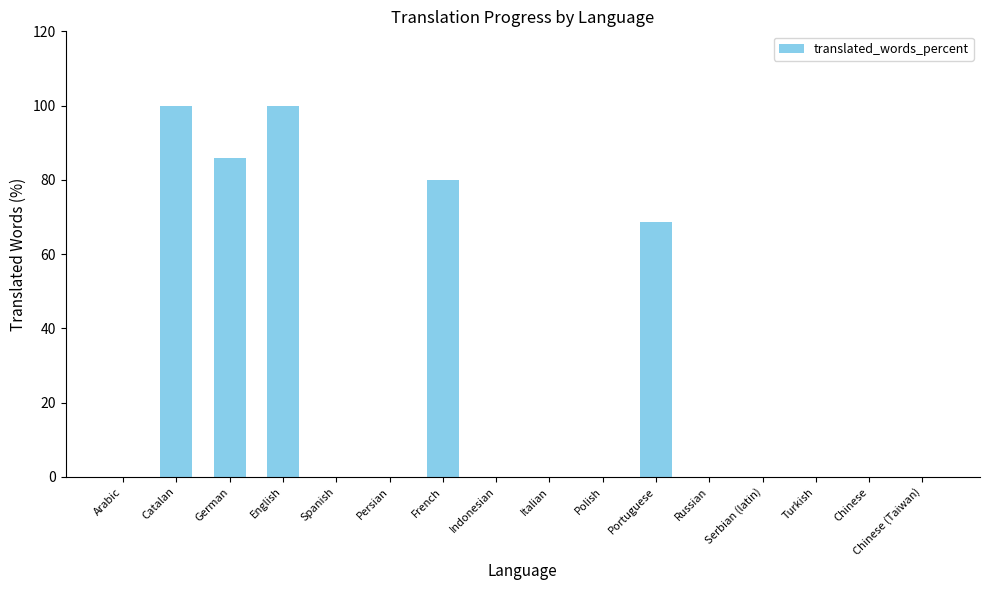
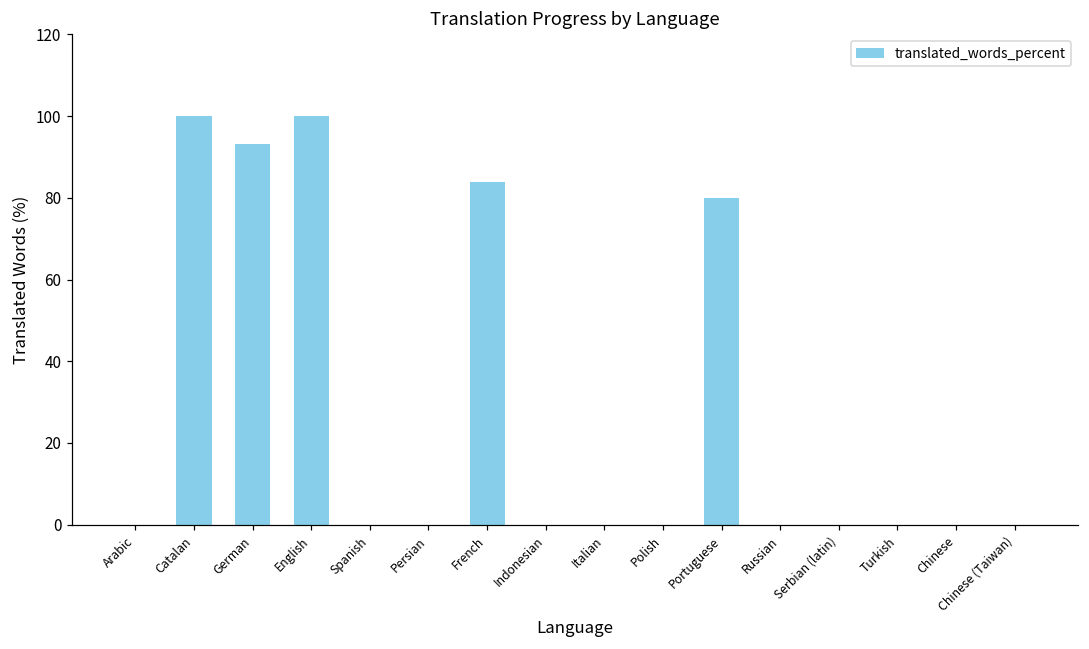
  {
    "Arabic": 0,
    "Catalan": 100,
-   "German": 86,
+   "German": 93,
    "English": 100,
    "Spanish": 0,
    "Persian": 0,
-   "French": 80,
+   "French": 84,
    "Indonesian": 0,
    "Italian": 0,
    "Polish": 0,
-   "Portuguese": 69,
+   "Portuguese": 80,
    "Russian": 0,
    "Serbian (latin)": 0,
    "Turkish": 0,
    "Chinese": 0,
    "Chinese (Taiwan)": 0
  }
